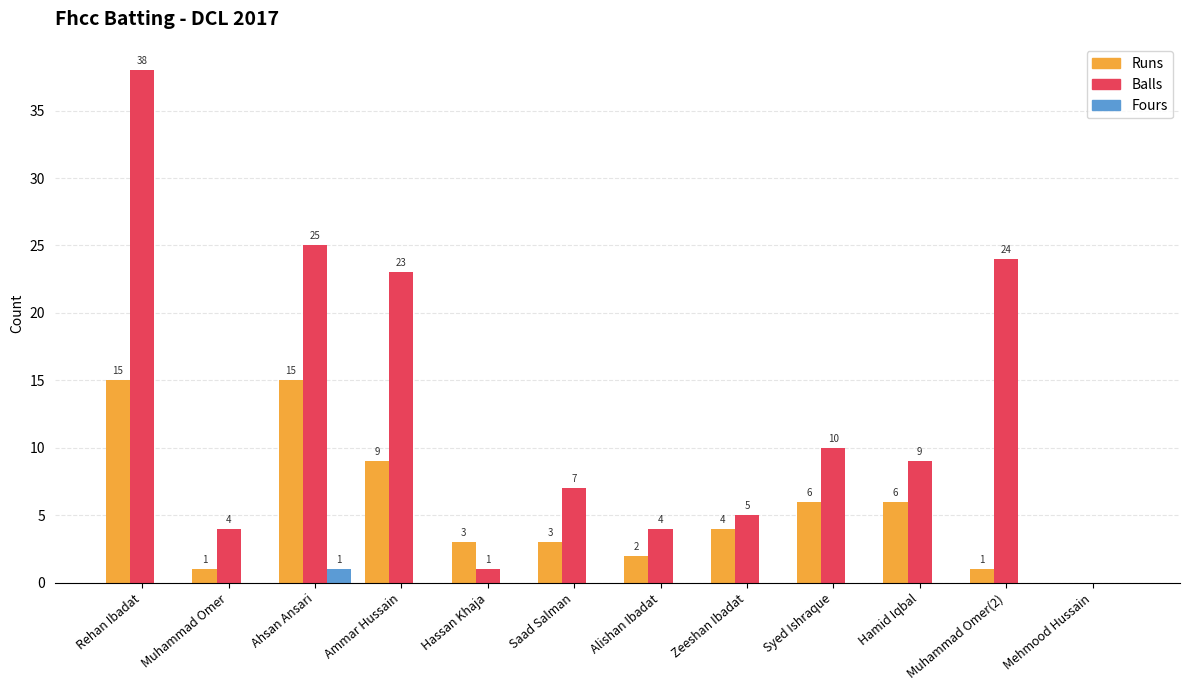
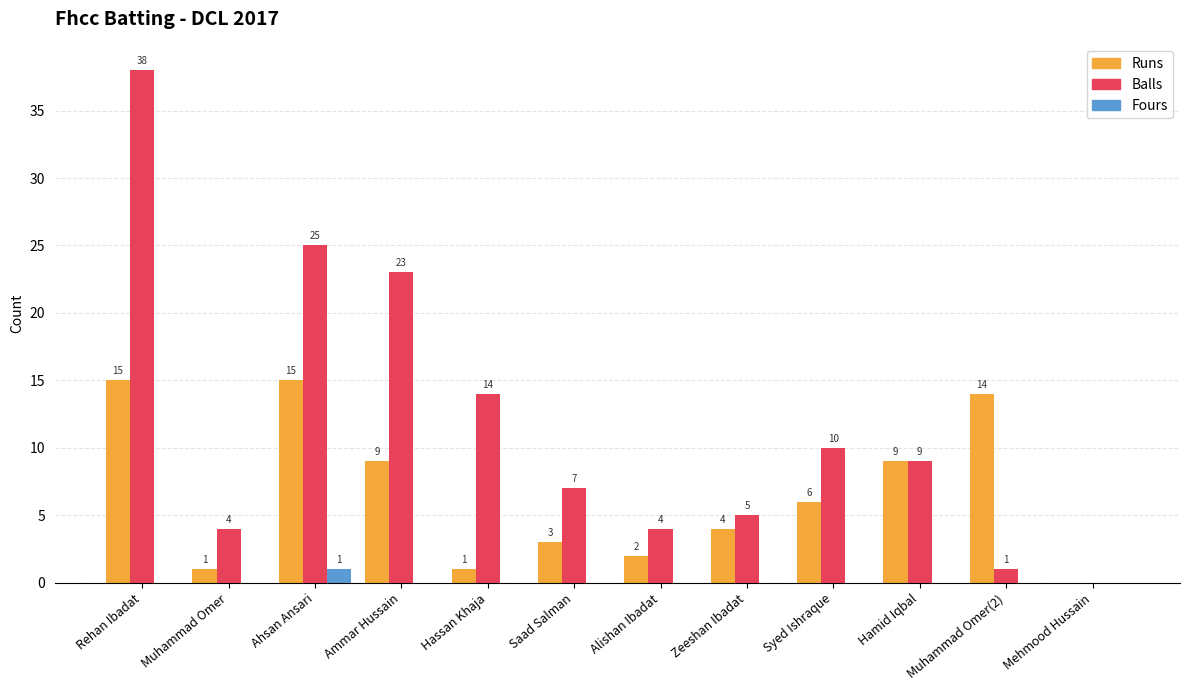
  {
    "Runs": {
      "Rehan Ibadat": 15,
      "Muhammad Omer": 1,
      "Ahsan Ansari": 15,
      "Ammar Hussain": 9,
-     "Hassan Khaja": 3,
+     "Hassan Khaja": 1,
      "Saad Salman": 3,
      "Alishan Ibadat": 2,
      "Zeeshan Ibadat": 4,
      "Syed Ishraque": 6,
-     "Hamid Iqbal": 6,
-     "Muhammad Omer(2)": 1
+     "Hamid Iqbal": 9,
+     "Muhammad Omer(2)": 14
    },
    "Balls": {
      "Rehan Ibadat": 38,
      "Muhammad Omer": 4,
      "Ahsan Ansari": 25,
      "Ammar Hussain": 23,
-     "Hassan Khaja": 1,
+     "Hassan Khaja": 14,
      "Saad Salman": 7,
      "Alishan Ibadat": 4,
      "Zeeshan Ibadat": 5,
      "Syed Ishraque": 10,
      "Hamid Iqbal": 9,
-     "Muhammad Omer(2)": 24
+     "Muhammad Omer(2)": 1
    },
    "Fours": {
      "Ahsan Ansari": 1
    }
  }
